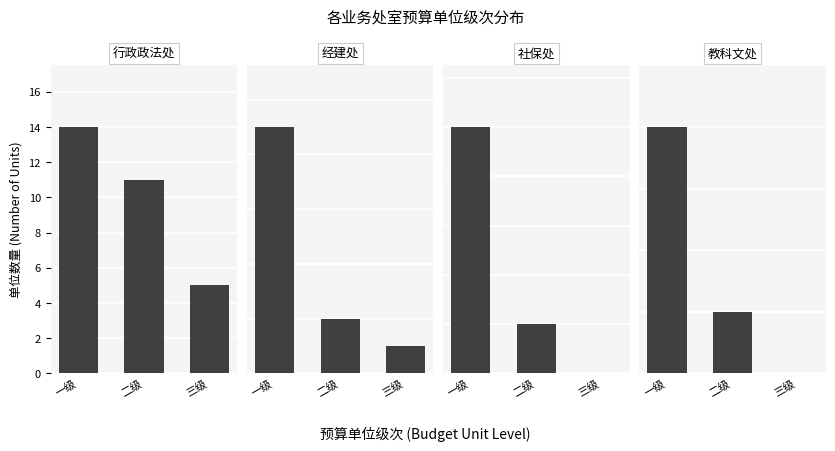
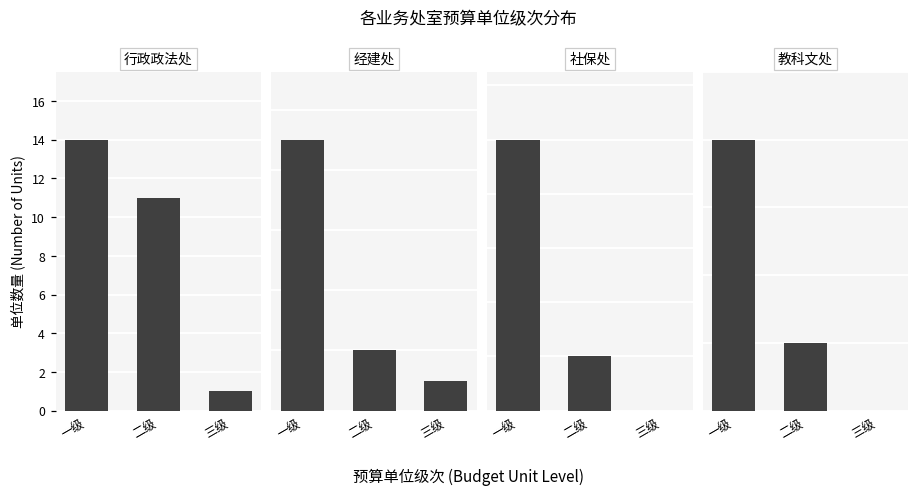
  {
    "行政政法处": {
      "一级": 14,
      "二级": 11,
-     "三级": 5
+     "三级": 1
    }
  }
